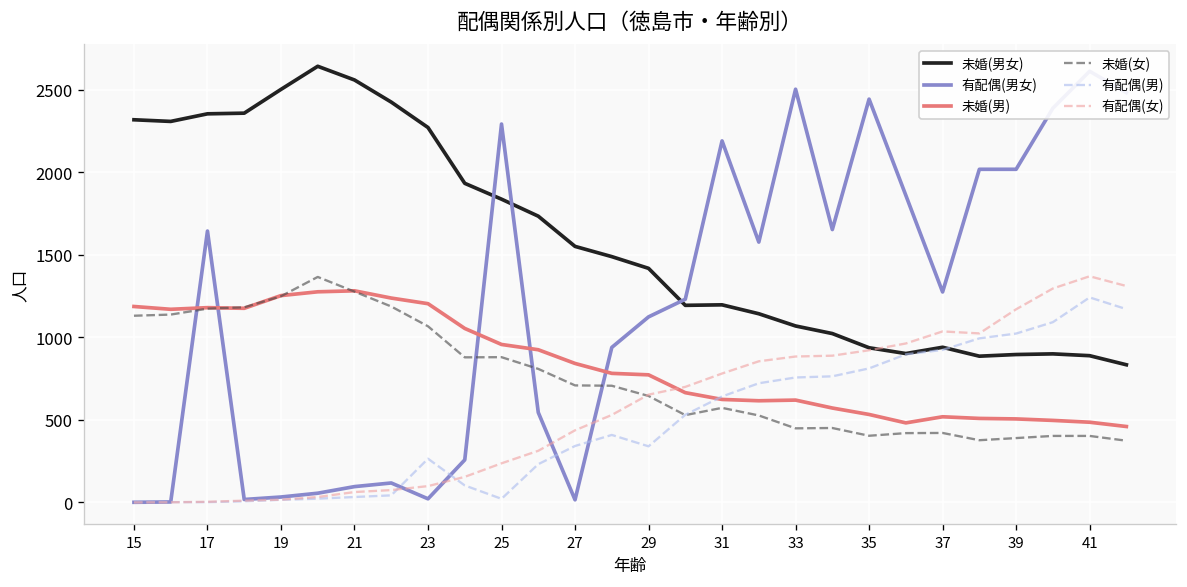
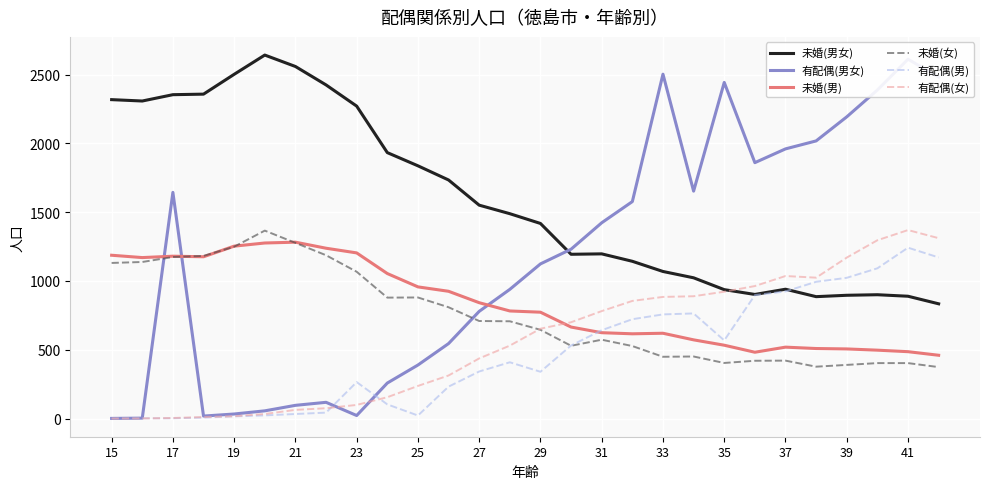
  {
    "有配偶(男女)": {
      "17": 1640,
      "21": 100,
      "23": 20,
-     "25": 2290,
-     "27": 20,
+     "25": 390,
+     "27": 780,
      "29": 1120,
-     "31": 2190,
+     "31": 1420,
      "33": 2500,
      "35": 2440,
-     "37": 1280,
-     "39": 2020
+     "37": 1960,
+     "39": 2190
    },
    "有配偶(男)": {
      "21": 30,
      "23": 270,
      "25": 20,
      "27": 340,
      "29": 340,
      "33": 760,
-     "35": 810,
+     "35": 570,
      "39": 1020,
      "41": 1240
    }
  }
